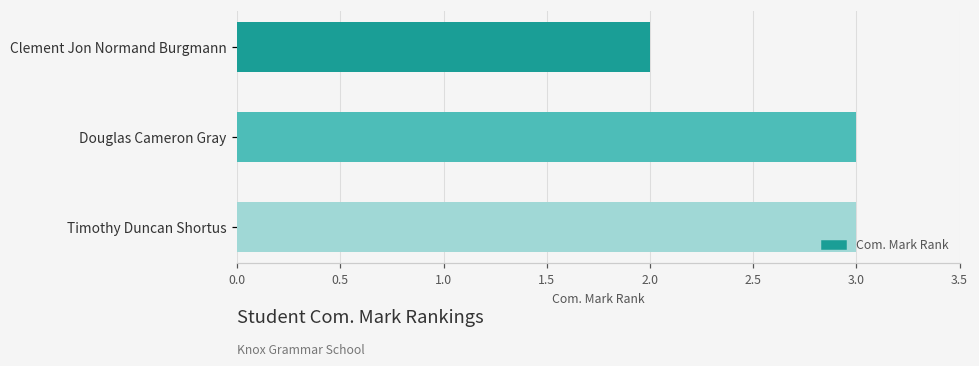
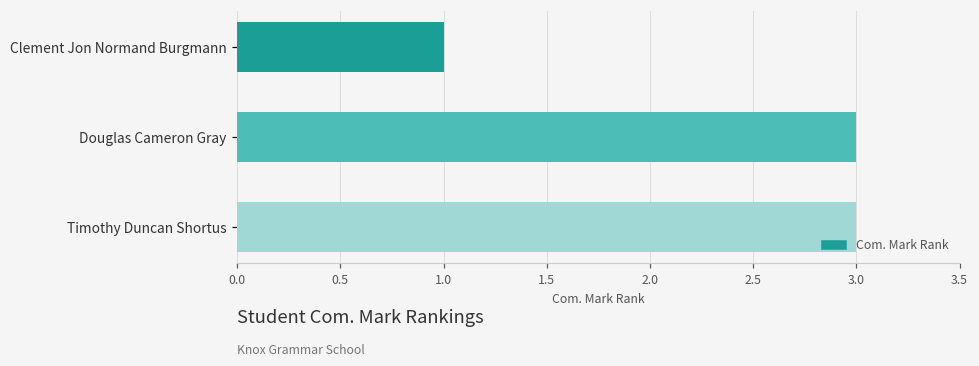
  {
-   "Clement Jon Normand Burgmann": 2,
+   "Clement Jon Normand Burgmann": 1,
    "Douglas Cameron Gray": 3,
    "Timothy Duncan Shortus": 3
  }
